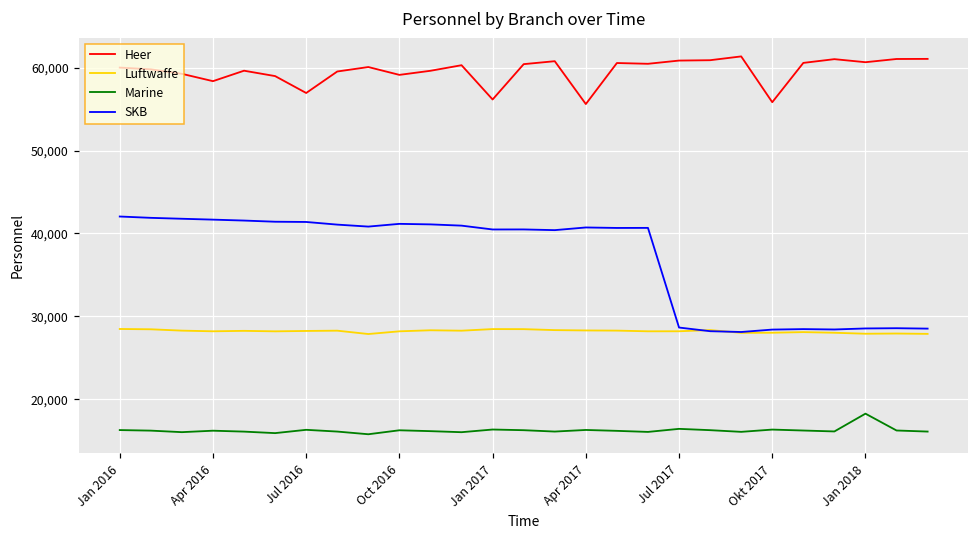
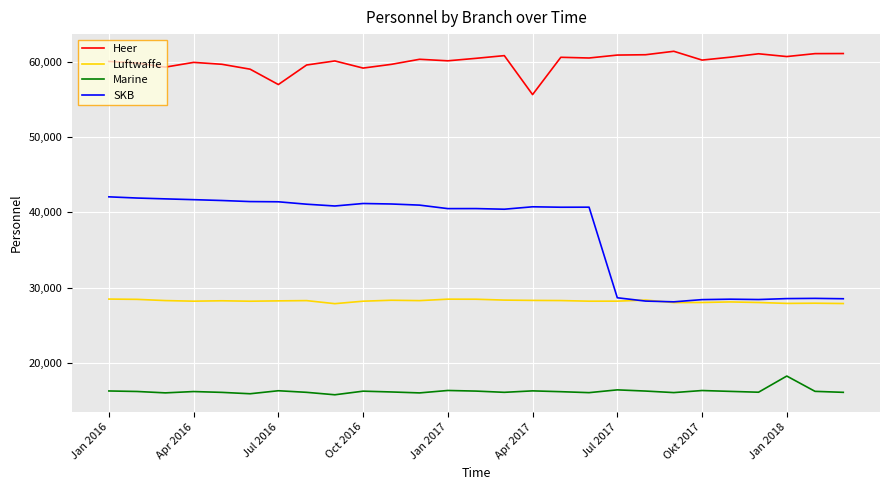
  {
    "Heer": {
-     "Apr 2016": "58,000",
+     "Apr 2016": "60,000",
      "Jul 2016": "57,000",
      "Oct 2016": "59,000",
-     "Jan 2017": "56,000",
+     "Jan 2017": "60,000",
      "Apr 2017": "56,000",
      "Jul 2017": "61,000",
-     "Okt 2017": "56,000",
+     "Okt 2017": "60,000",
      "Jan 2018": "61,000"
    },
    "Luftwaffe": {
      "Jan 2016": "28,000",
      "Apr 2016": "28,000",
      "Jul 2016": "28,000",
      "Oct 2016": "28,000",
      "Jan 2017": "28,000",
      "Apr 2017": "28,000",
      "Jul 2017": "28,000",
      "Okt 2017": "28,000",
      "Jan 2018": "28,000"
    },
    "Marine": {
      "Jan 2016": "16,000",
      "Apr 2016": "16,000",
      "Jul 2016": "16,000",
      "Oct 2016": "16,000",
      "Jan 2017": "16,000",
      "Apr 2017": "16,000",
      "Jul 2017": "16,000",
      "Okt 2017": "16,000",
      "Jan 2018": "18,000"
    },
    "SKB": {
      "Jan 2016": "42,000",
      "Apr 2016": "42,000",
      "Jul 2016": "41,000",
      "Oct 2016": "41,000",
      "Jan 2017": "40,000",
      "Apr 2017": "41,000",
      "Jul 2017": "29,000",
      "Okt 2017": "28,000",
      "Jan 2018": "29,000"
    }
  }
